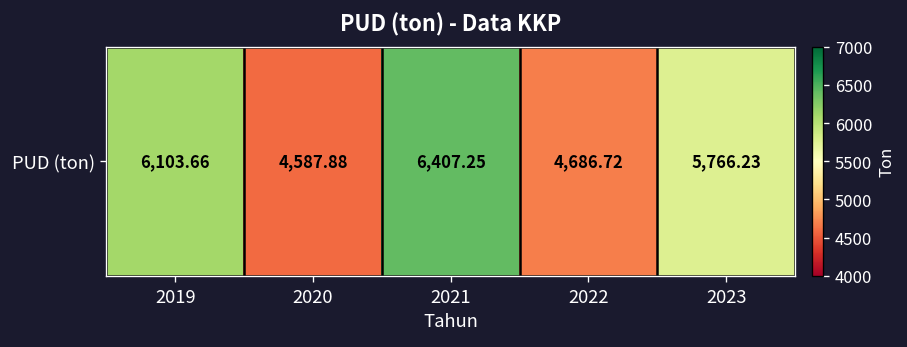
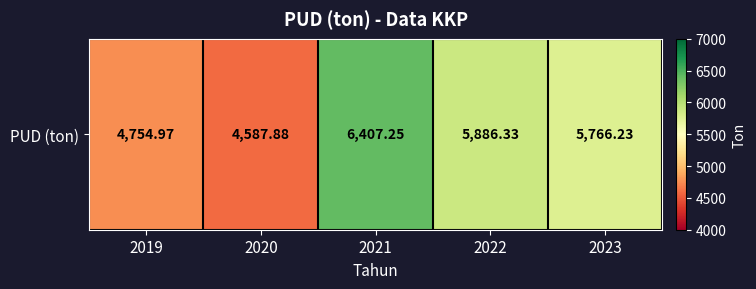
  {
    "PUD (ton)": {
-     "2019": "6,103.66",
+     "2019": "4,754.97",
      "2020": "4,587.88",
      "2021": "6,407.25",
-     "2022": "4,686.72",
+     "2022": "5,886.33",
      "2023": "5,766.23"
    }
  }
